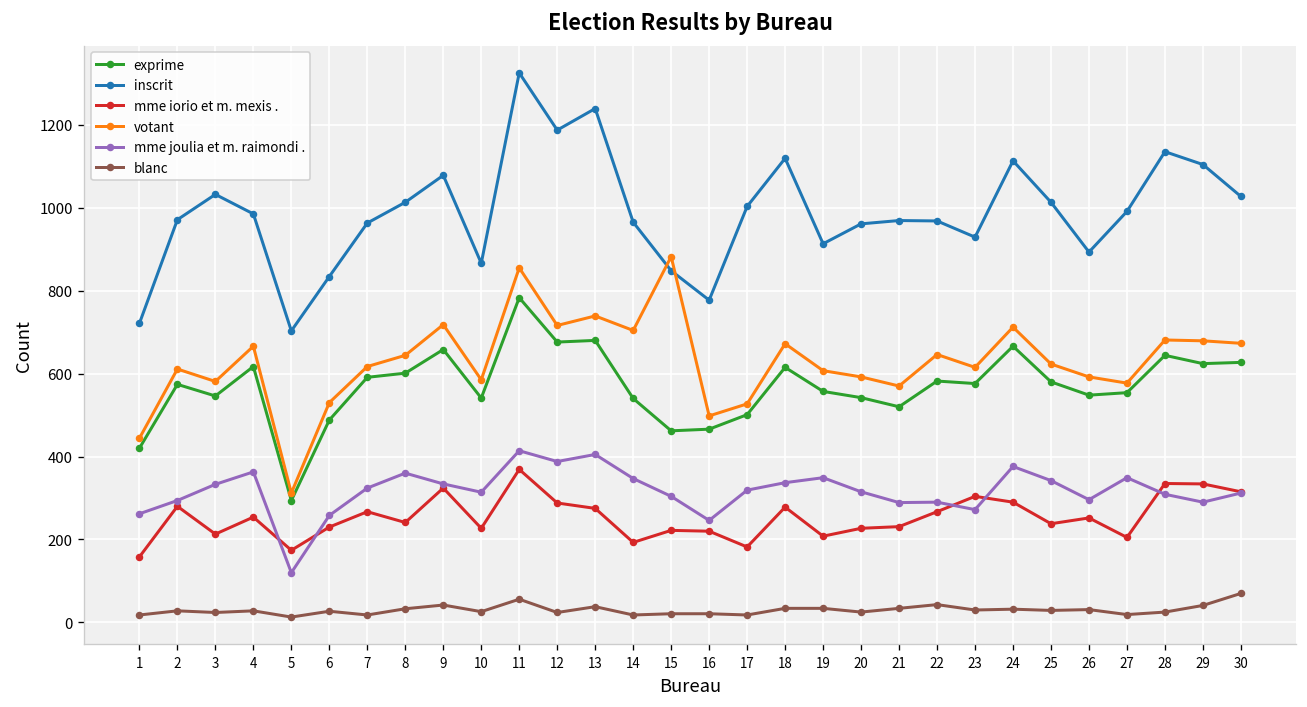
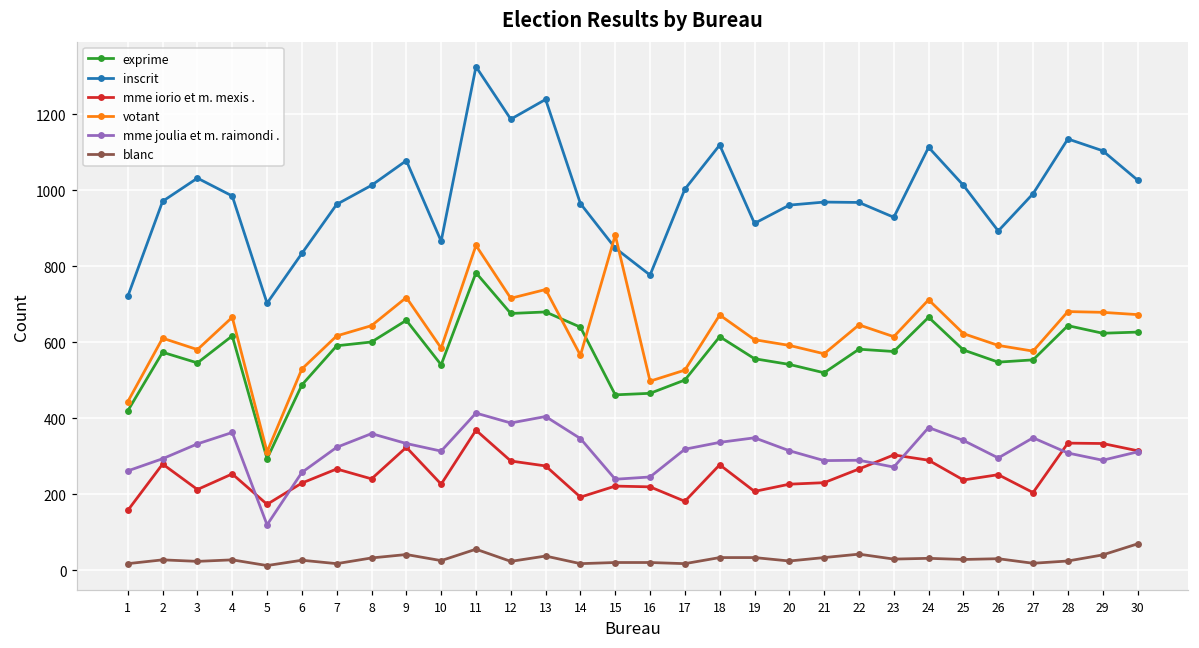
  {
    "exprime": {
      "1": 420,
      "2": 570,
      "3": 550,
      "4": 620,
      "5": 290,
      "6": 490,
      "7": 590,
      "8": 600,
      "9": 660,
      "10": 540,
      "11": 780,
      "12": 680,
      "13": 680,
-     "14": 540,
+     "14": 640,
      "15": 460,
      "16": 470,
      "17": 500,
      "18": 620,
      "19": 560,
      "20": 540,
      "21": 520,
      "22": 580,
      "23": 580,
      "24": 670,
      "25": 580,
      "26": 550,
      "27": 550,
      "28": 640,
      "29": 620,
      "30": 630
    },
    "inscrit": {
      "1": 720,
      "2": 970,
      "3": 1030,
      "4": 990,
      "5": 700,
      "6": 830,
      "7": 960,
      "8": 1010,
      "9": 1080,
      "10": 870,
      "11": 1330,
      "12": 1190,
      "13": 1240,
      "14": 970,
      "15": 850,
      "16": 780,
      "17": 1000,
      "18": 1120,
      "19": 910,
      "20": 960,
      "21": 970,
      "22": 970,
      "23": 930,
      "24": 1110,
      "25": 1010,
      "26": 890,
      "27": 990,
      "28": 1140,
      "29": 1100,
      "30": 1030
    },
    "mme iorio et m. mexis .": {
      "1": 160,
      "2": 280,
      "3": 210,
      "4": 250,
      "5": 170,
      "6": 230,
      "7": 270,
      "8": 240,
      "9": 320,
      "10": 230,
      "11": 370,
      "12": 290,
      "13": 280,
      "14": 190,
      "15": 220,
      "16": 220,
      "17": 180,
      "18": 280,
      "19": 210,
      "20": 230,
      "21": 230,
      "22": 270,
      "23": 300,
      "24": 290,
      "25": 240,
      "26": 250,
      "27": 210,
      "28": 340,
      "29": 330
    },
    "votant": {
      "1": 440,
      "2": 610,
      "3": 580,
      "4": 670,
      "5": 310,
      "6": 530,
      "7": 620,
      "8": 640,
      "9": 720,
      "10": 590,
      "11": 860,
      "12": 720,
      "13": 740,
-     "14": 700,
+     "14": 570,
      "15": 880,
      "16": 500,
      "17": 530,
      "18": 670,
      "19": 610,
      "20": 590,
      "21": 570,
      "22": 650,
      "23": 620,
      "24": 710,
      "25": 620,
      "26": 590,
      "27": 580,
      "28": 680,
      "29": 680,
      "30": 670
    },
    "mme joulia et m. raimondi .": {
      "1": 260,
      "2": 290,
      "3": 330,
      "4": 360,
      "5": 120,
      "6": 260,
      "7": 320,
      "8": 360,
      "9": 330,
      "10": 310,
      "11": 410,
      "12": 390,
      "13": 410,
      "14": 350,
-     "15": 300,
+     "15": 240,
      "16": 250,
      "17": 320,
      "18": 340,
      "19": 350,
      "20": 320,
      "21": 290,
      "22": 290,
      "23": 270,
      "24": 380,
      "25": 340,
      "26": 300,
      "27": 350,
      "28": 310,
      "29": 290
    },
    "blanc": {
      "1": 20,
      "2": 30,
      "3": 20,
      "4": 30,
      "5": 10,
      "6": 30,
      "7": 20,
      "8": 30,
      "9": 40,
      "10": 30,
      "11": 60,
      "12": 20,
      "13": 40,
      "14": 20,
      "15": 20,
      "16": 20,
      "17": 20,
      "18": 30,
      "19": 30,
      "20": 30,
      "21": 30,
      "22": 40,
      "23": 30,
      "24": 30,
      "25": 30,
      "26": 30,
      "27": 20,
      "28": 30,
      "29": 40,
      "30": 70
    }
  }
